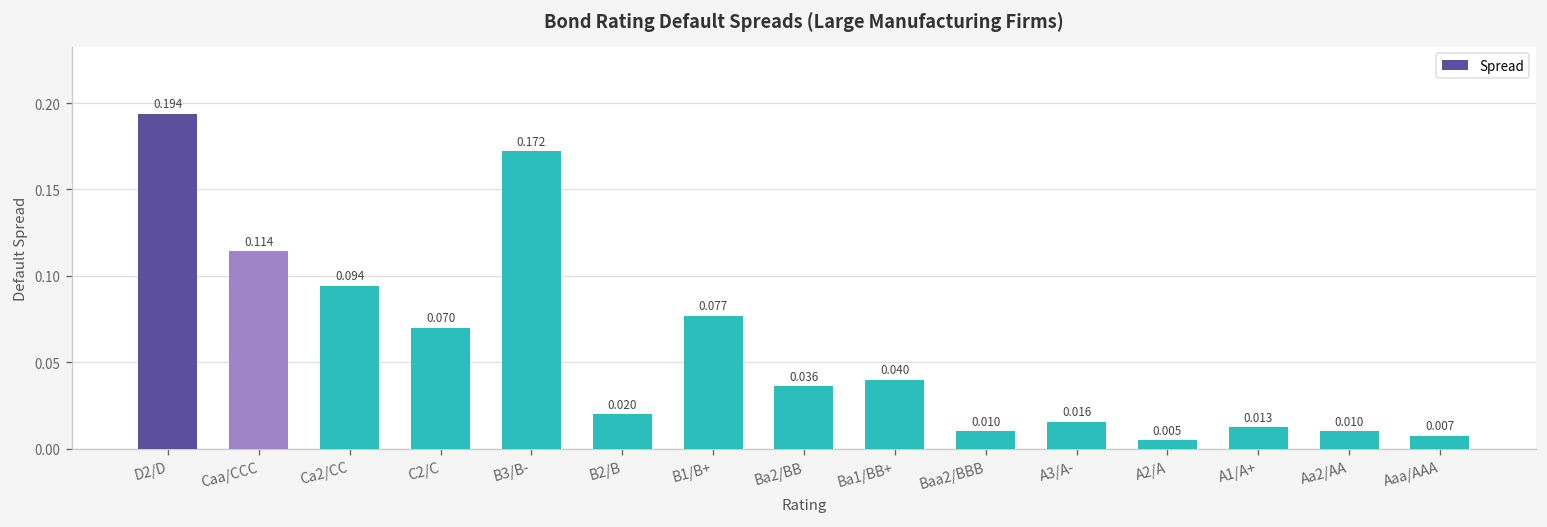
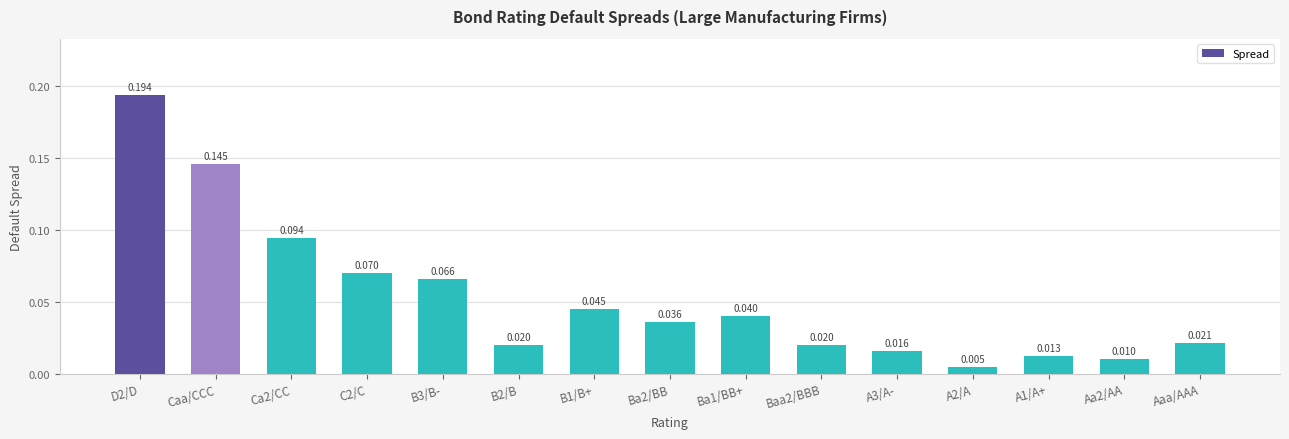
  {
    "D2/D": 0.194,
-   "Caa/CCC": 0.114,
+   "Caa/CCC": 0.145,
    "Ca2/CC": 0.094,
    "C2/C": 0.070,
-   "B3/B-": 0.172,
+   "B3/B-": 0.066,
    "B2/B": 0.020,
-   "B1/B+": 0.077,
+   "B1/B+": 0.045,
    "Ba2/BB": 0.036,
    "Ba1/BB+": 0.040,
-   "Baa2/BBB": 0.010,
+   "Baa2/BBB": 0.020,
    "A3/A-": 0.016,
    "A2/A": 0.005,
    "A1/A+": 0.013,
    "Aa2/AA": 0.010,
-   "Aaa/AAA": 0.007
+   "Aaa/AAA": 0.021
  }
